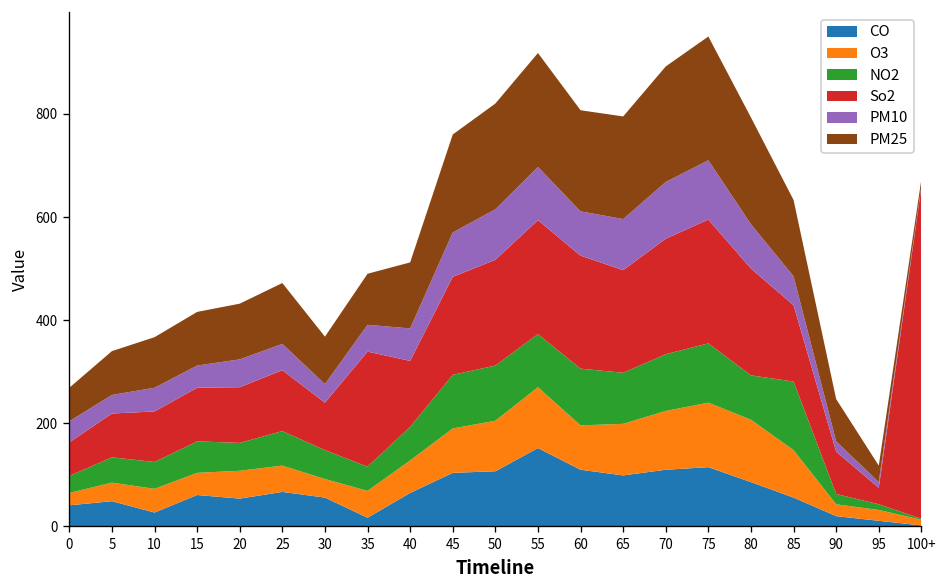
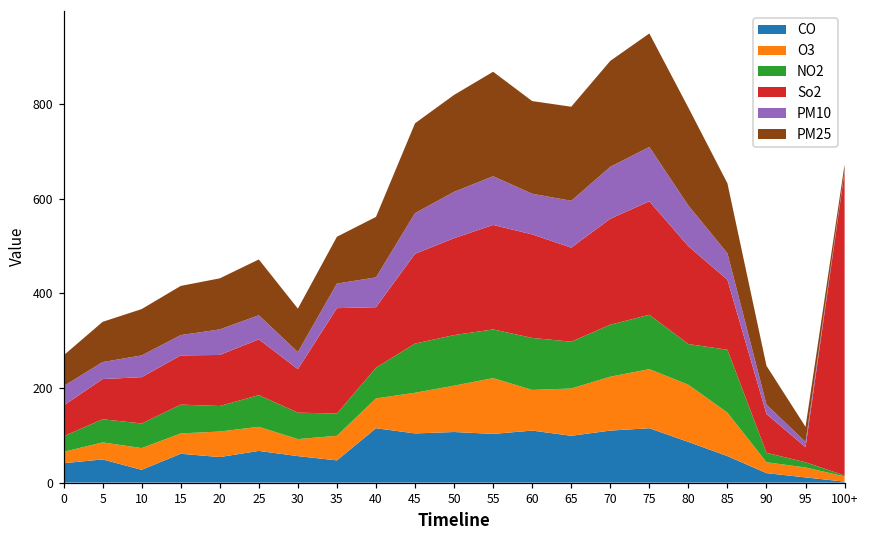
  {
    "CO": {
-     "35": 20,
-     "40": 70,
-     "55": 150
+     "35": 50,
+     "40": 120,
+     "55": 100
    },
    "PM25": {
      "0": 70,
      "5": 90,
      "10": 100,
      "15": 100,
      "20": 110,
      "25": 120,
      "30": 90,
      "35": 100,
      "40": 130,
      "45": 190,
      "50": 210,
      "55": 220,
      "60": 200,
      "65": 200,
      "70": 220,
      "75": 240,
      "80": 210,
      "85": 150,
      "90": 80,
      "95": 30,
      "100+": 10
    }
  }
